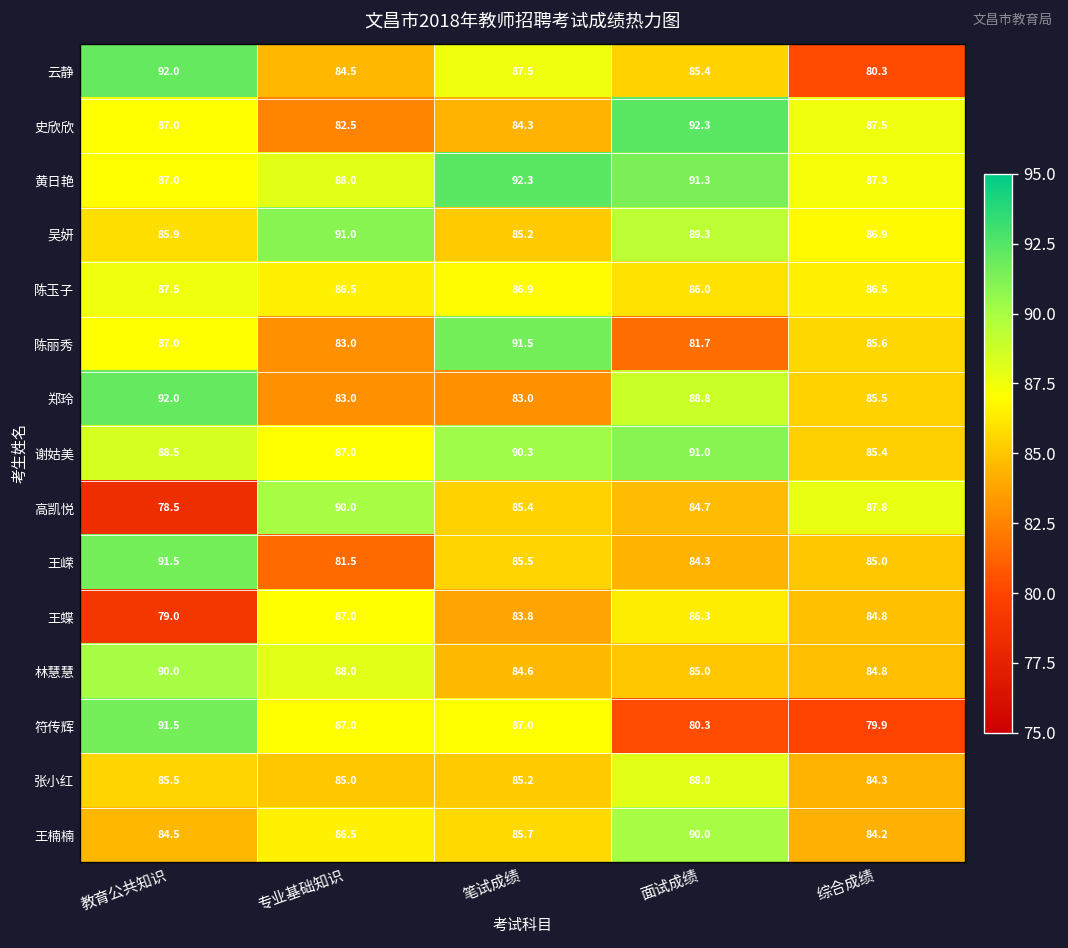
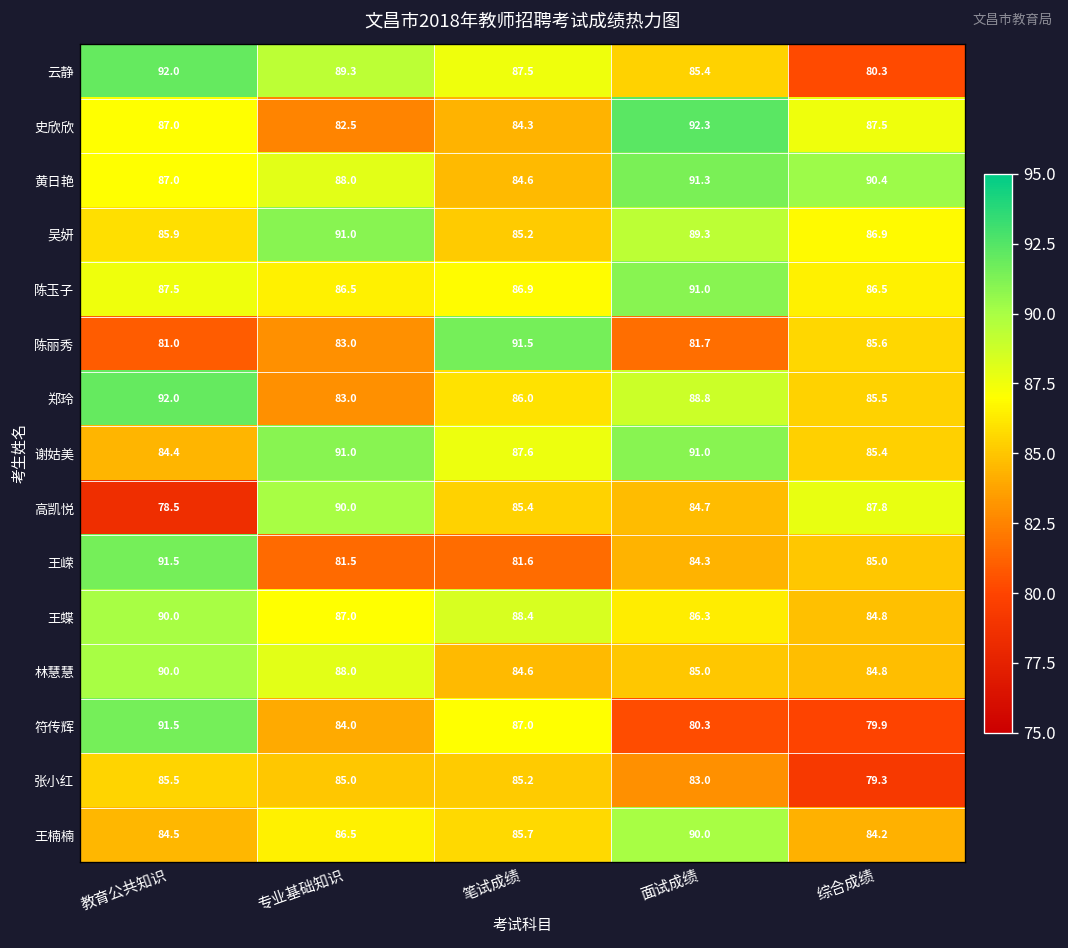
  {
    "云静": {
      "教育公共知识": 92.0,
-     "专业基础知识": 84.5,
+     "专业基础知识": 89.3,
      "笔试成绩": 87.5,
      "面试成绩": 85.4,
      "综合成绩": 80.3
    },
    "史欣欣": {
      "教育公共知识": 87.0,
      "专业基础知识": 82.5,
      "笔试成绩": 84.3,
      "面试成绩": 92.3,
      "综合成绩": 87.5
    },
    "黄日艳": {
      "教育公共知识": 87.0,
      "专业基础知识": 88.0,
-     "笔试成绩": 92.3,
+     "笔试成绩": 84.6,
      "面试成绩": 91.3,
-     "综合成绩": 87.3
+     "综合成绩": 90.4
    },
    "吴妍": {
      "教育公共知识": 85.9,
      "专业基础知识": 91.0,
      "笔试成绩": 85.2,
      "面试成绩": 89.3,
      "综合成绩": 86.9
    },
    "陈玉子": {
      "教育公共知识": 87.5,
      "专业基础知识": 86.5,
      "笔试成绩": 86.9,
-     "面试成绩": 86.0,
+     "面试成绩": 91.0,
      "综合成绩": 86.5
    },
    "陈丽秀": {
-     "教育公共知识": 87.0,
+     "教育公共知识": 81.0,
      "专业基础知识": 83.0,
      "笔试成绩": 91.5,
      "面试成绩": 81.7,
      "综合成绩": 85.6
    },
    "郑玲": {
      "教育公共知识": 92.0,
      "专业基础知识": 83.0,
-     "笔试成绩": 83.0,
+     "笔试成绩": 86.0,
      "面试成绩": 88.8,
      "综合成绩": 85.5
    },
    "谢姑美": {
-     "教育公共知识": 88.5,
-     "专业基础知识": 87.0,
-     "笔试成绩": 90.3,
+     "教育公共知识": 84.4,
+     "专业基础知识": 91.0,
+     "笔试成绩": 87.6,
      "面试成绩": 91.0,
      "综合成绩": 85.4
    },
    "高凯悦": {
      "教育公共知识": 78.5,
      "专业基础知识": 90.0,
      "笔试成绩": 85.4,
      "面试成绩": 84.7,
      "综合成绩": 87.8
    },
    "王嵘": {
      "教育公共知识": 91.5,
      "专业基础知识": 81.5,
-     "笔试成绩": 85.5,
+     "笔试成绩": 81.6,
      "面试成绩": 84.3,
      "综合成绩": 85.0
    },
    "王蝶": {
-     "教育公共知识": 79.0,
+     "教育公共知识": 90.0,
      "专业基础知识": 87.0,
-     "笔试成绩": 83.8,
+     "笔试成绩": 88.4,
      "面试成绩": 86.3,
      "综合成绩": 84.8
    },
    "林慧慧": {
      "教育公共知识": 90.0,
      "专业基础知识": 88.0,
      "笔试成绩": 84.6,
      "面试成绩": 85.0,
      "综合成绩": 84.8
    },
    "符传辉": {
      "教育公共知识": 91.5,
-     "专业基础知识": 87.0,
+     "专业基础知识": 84.0,
      "笔试成绩": 87.0,
      "面试成绩": 80.3,
      "综合成绩": 79.9
    },
    "张小红": {
      "教育公共知识": 85.5,
      "专业基础知识": 85.0,
      "笔试成绩": 85.2,
-     "面试成绩": 88.0,
-     "综合成绩": 84.3
+     "面试成绩": 83.0,
+     "综合成绩": 79.3
    },
    "王楠楠": {
      "教育公共知识": 84.5,
      "专业基础知识": 86.5,
      "笔试成绩": 85.7,
      "面试成绩": 90.0,
      "综合成绩": 84.2
    }
  }
